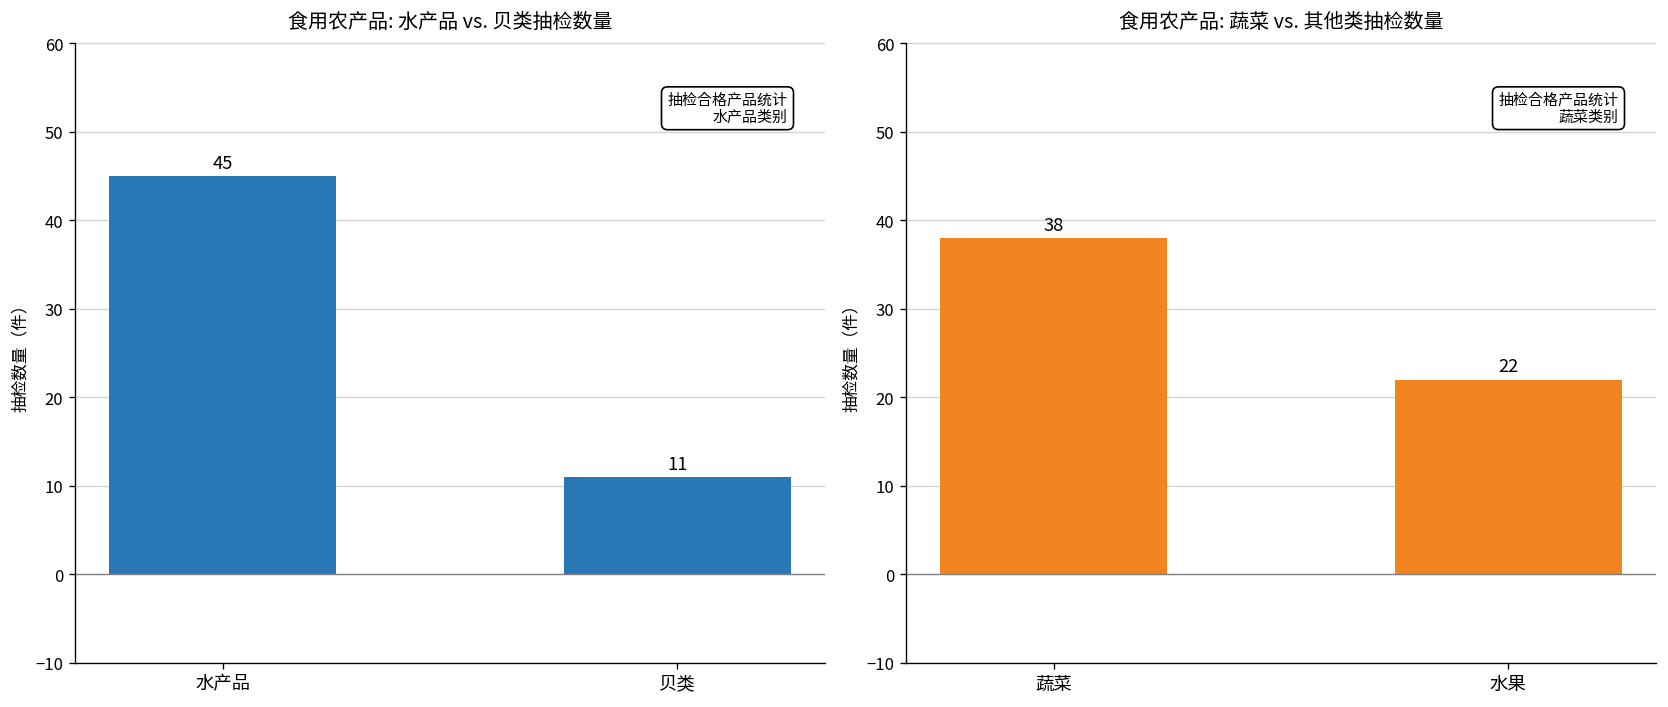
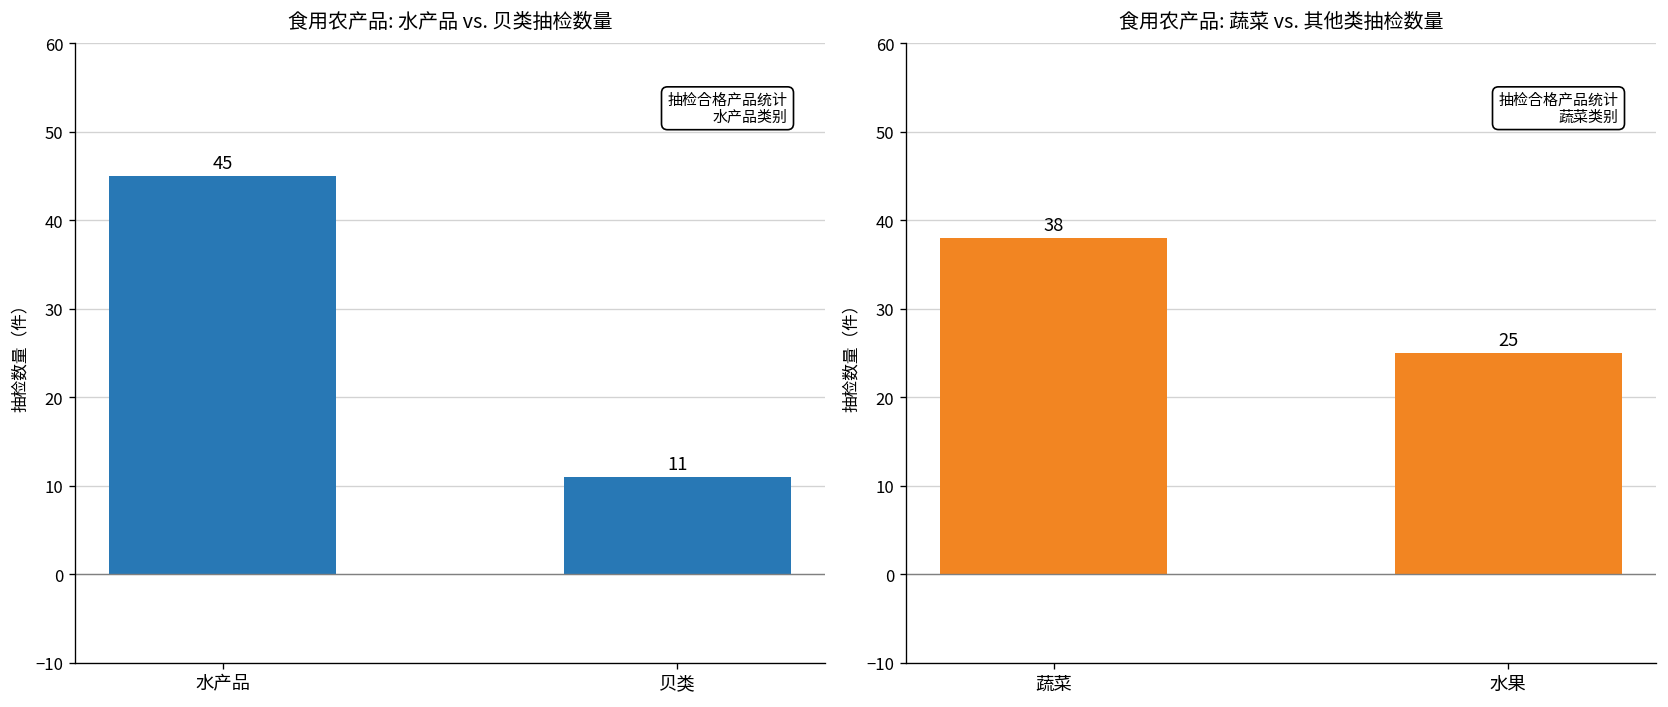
  {
    "食用农产品: 水产品 vs. 贝类抽检数量": {
      "水产品": 45,
      "贝类": 11
    },
    "食用农产品: 蔬菜 vs. 其他类抽检数量": {
      "蔬菜": 38,
-     "水果": 22
+     "水果": 25
    }
  }
